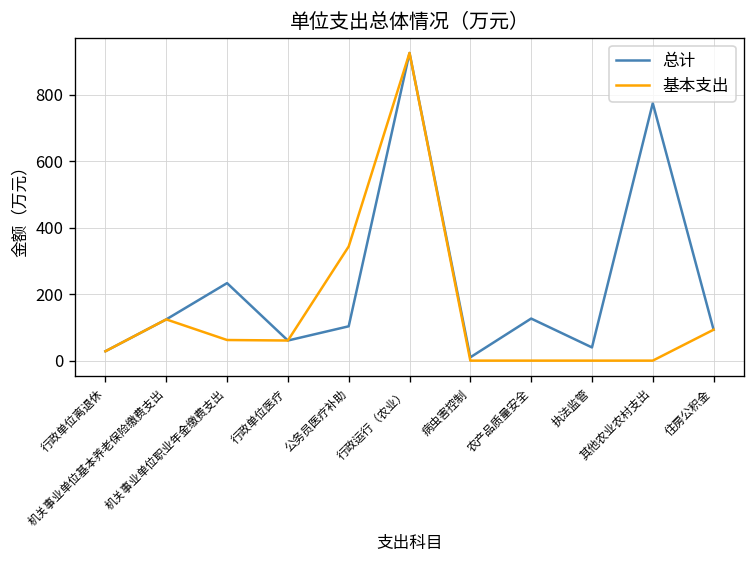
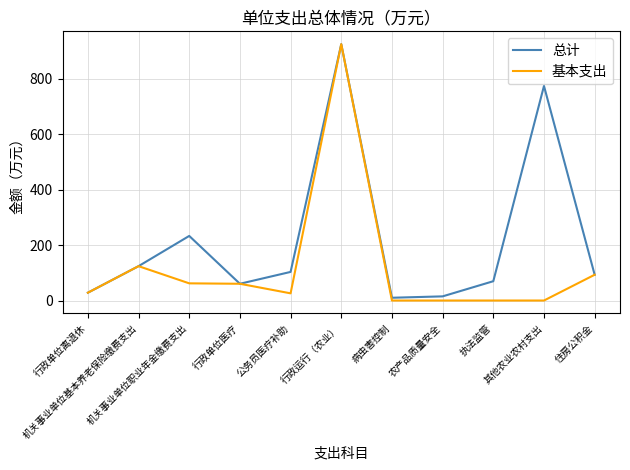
  {
    "总计": {
      "机关事业单位职业年金缴费支出": 230,
      "公务员医疗补助": 100,
      "病虫害控制": 10,
-     "农产品质量安全": 130,
-     "执法监管": 40,
+     "农产品质量安全": 20,
+     "执法监管": 70,
      "其他农业农村支出": 770
    },
    "基本支出": {
      "机关事业单位职业年金缴费支出": 60,
-     "公务员医疗补助": 340,
+     "公务员医疗补助": 30,
      "病虫害控制": 0,
      "农产品质量安全": 0,
      "执法监管": 0,
      "其他农业农村支出": 0
    }
  }
